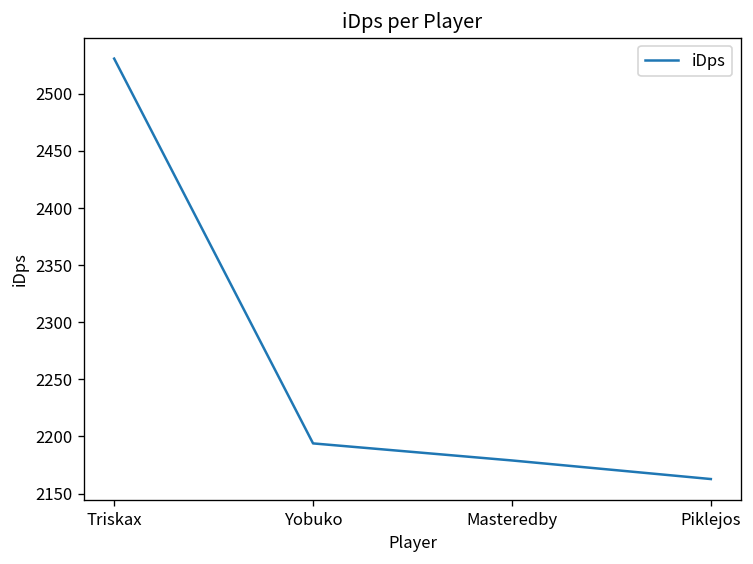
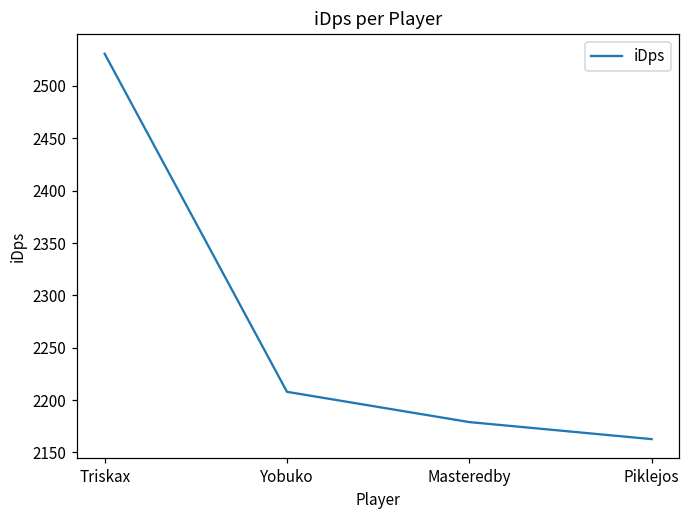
  {
    "Triskax": 2530,
-   "Yobuko": 2190,
+   "Yobuko": 2210,
    "Masteredby": 2180,
    "Piklejos": 2160
  }
